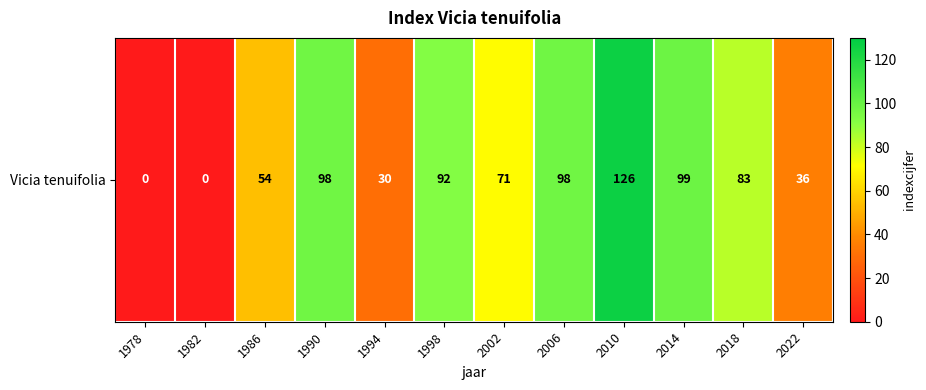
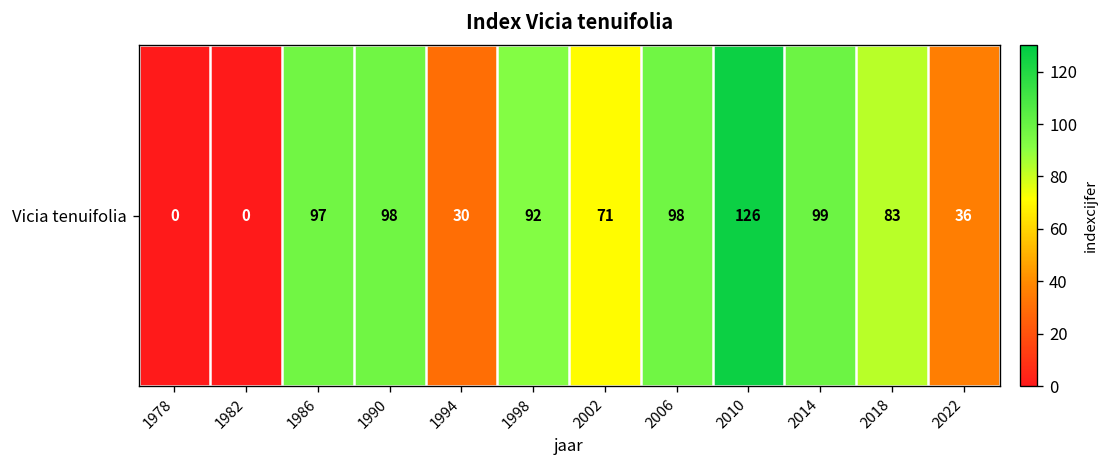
  {
    "Vicia tenuifolia": {
      "1978": 0,
      "1982": 0,
-     "1986": 54,
+     "1986": 97,
      "1990": 98,
      "1994": 30,
      "1998": 92,
      "2002": 71,
      "2006": 98,
      "2010": 126,
      "2014": 99,
      "2018": 83,
      "2022": 36
    }
  }
